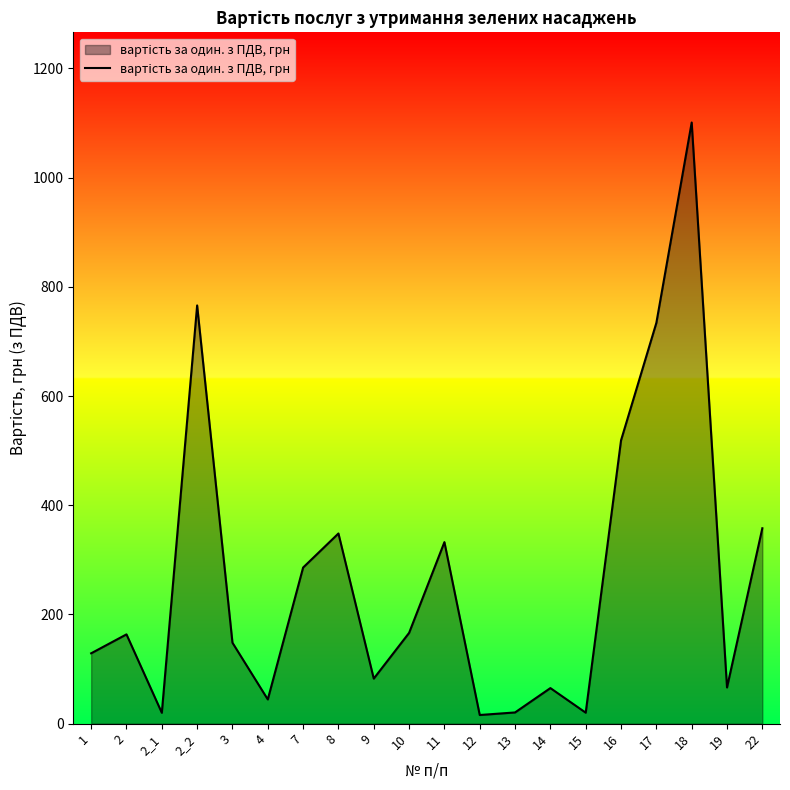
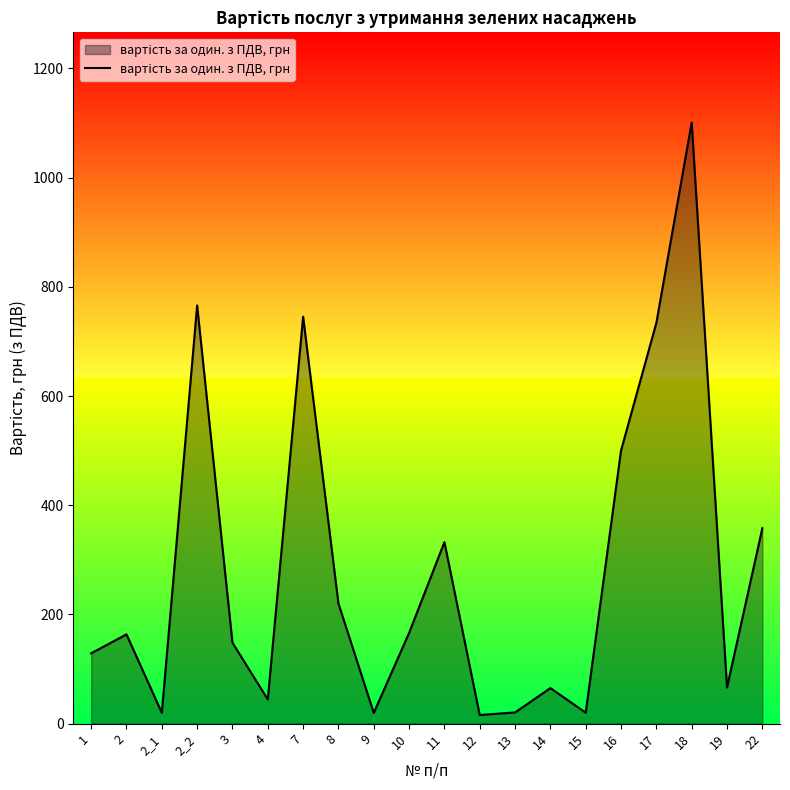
  {
    "1": 130,
    "2": 160,
    "2_1": 20,
    "2_2": 770,
    "3": 150,
    "4": 40,
-   "7": 290,
-   "8": 350,
-   "9": 80,
+   "7": 750,
+   "8": 220,
+   "9": 20,
    "10": 170,
    "11": 330,
    "12": 20,
    "13": 20,
    "14": 70,
    "15": 20,
-   "16": 520,
+   "16": 500,
    "17": 730,
    "18": 1100,
    "19": 70,
    "22": 360
  }
